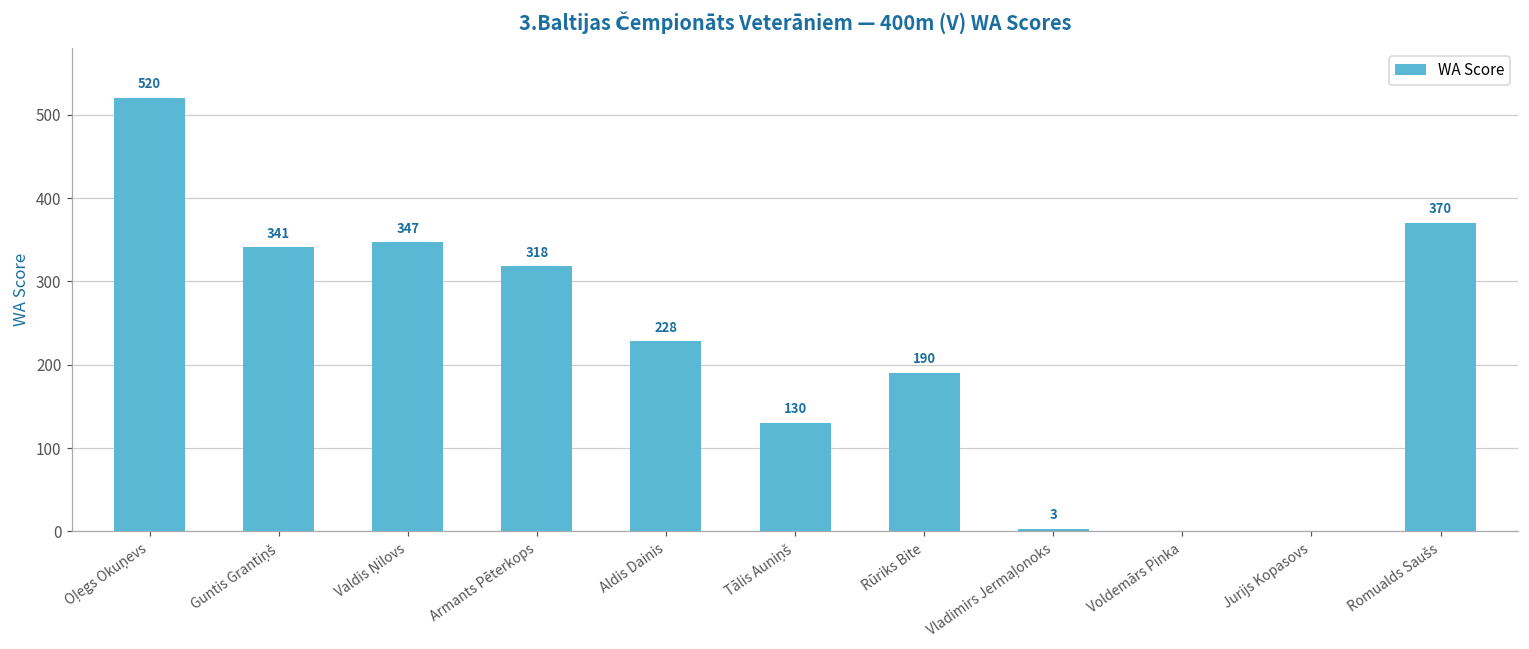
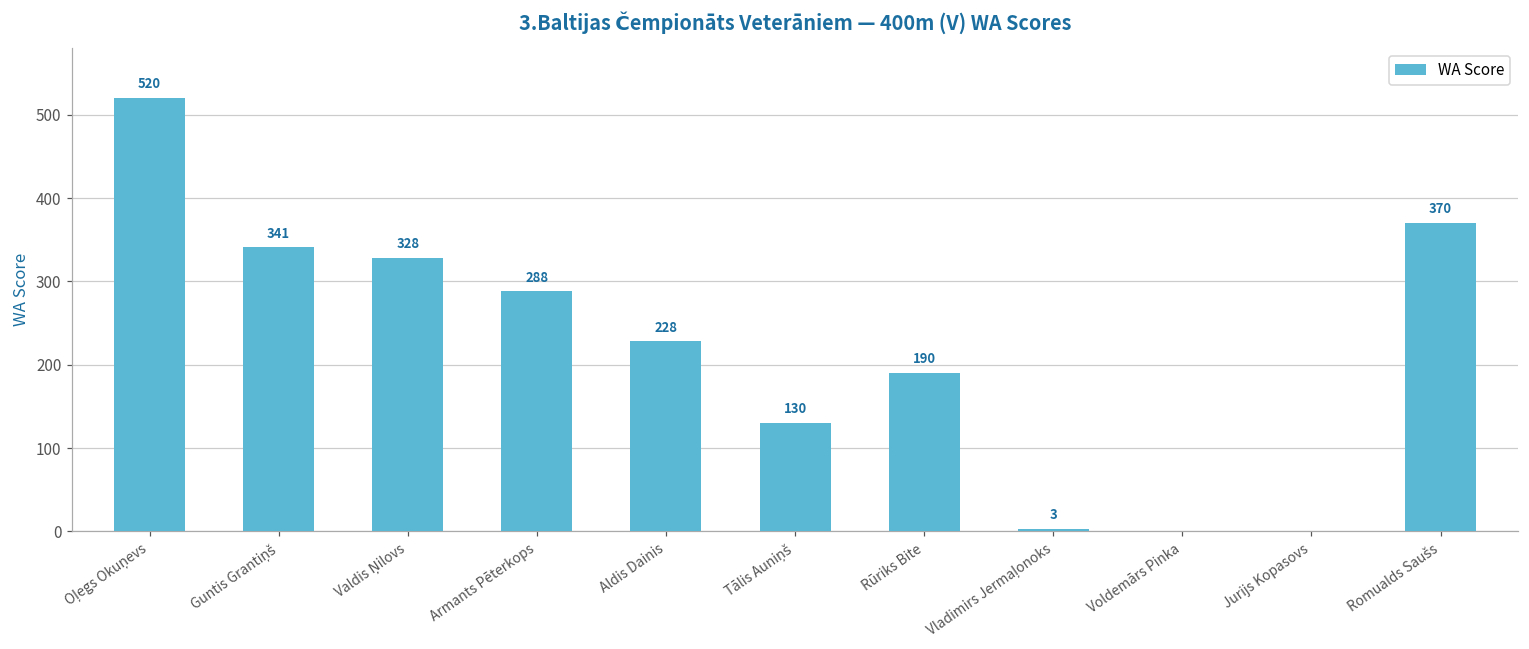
  {
    "Oļegs Okuņevs": 520,
    "Guntis Grantiņš": 341,
-   "Valdis Ņilovs": 347,
-   "Armants Pēterkops": 318,
+   "Valdis Ņilovs": 328,
+   "Armants Pēterkops": 288,
    "Aldis Dainis": 228,
    "Tālis Auniņš": 130,
    "Rūriks Bite": 190,
    "Vladimirs Jermaļonoks": 3,
    "Romualds Saušs": 370
  }
